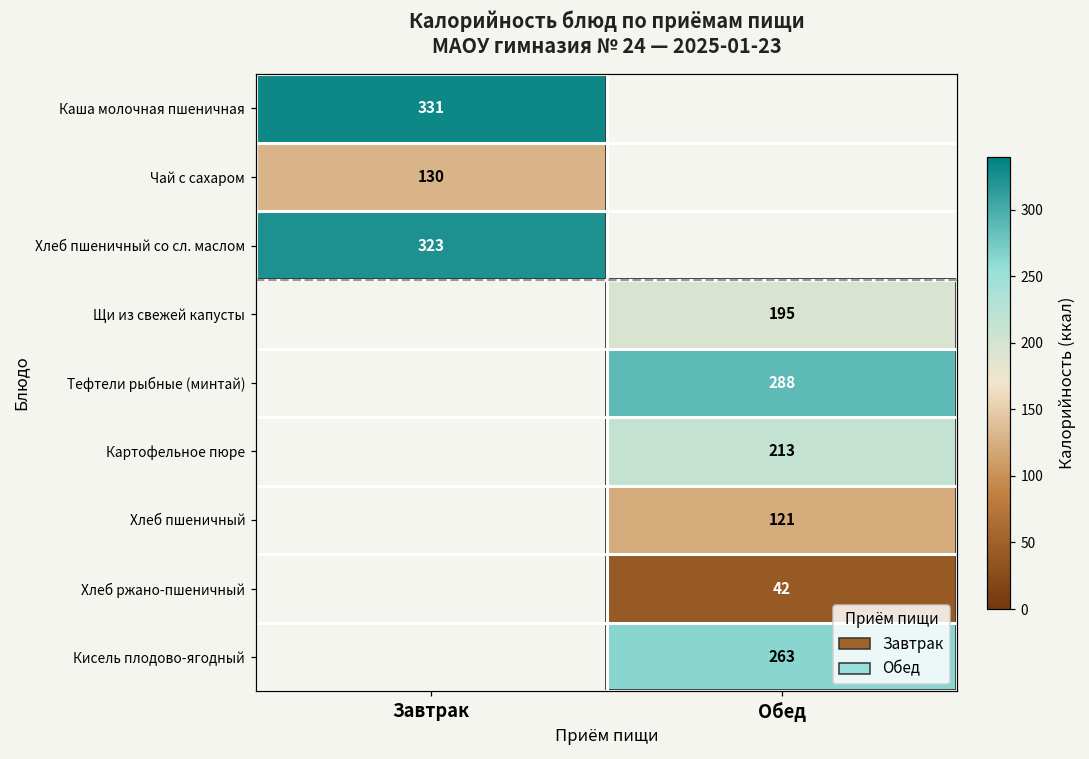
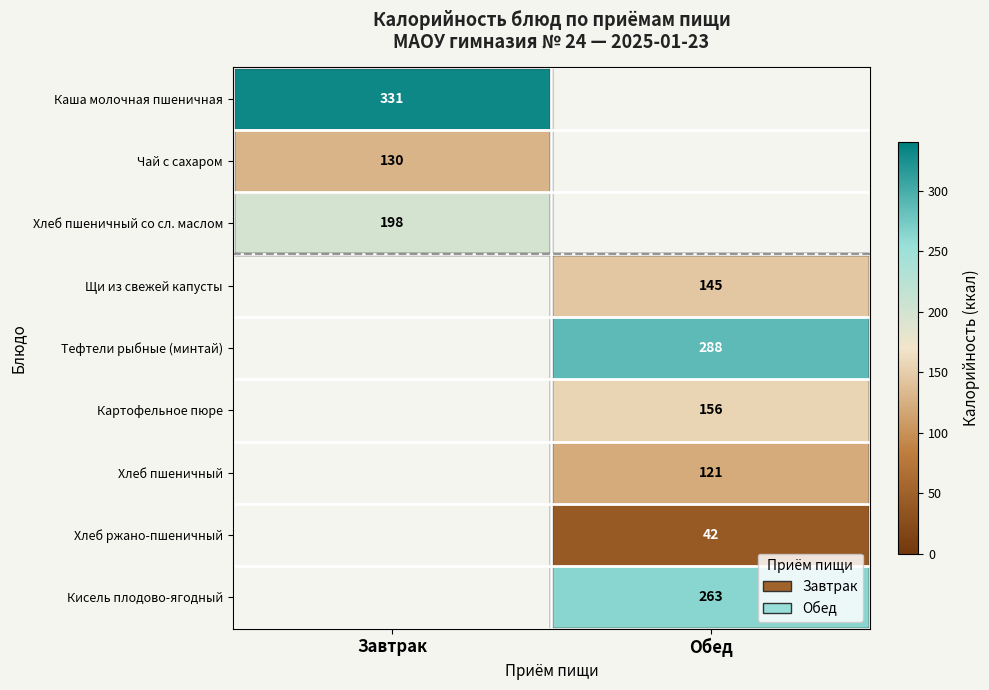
  {
    "Каша молочная пшеничная": {
      "Завтрак": 331
    },
    "Чай с сахаром": {
      "Завтрак": 130
    },
    "Хлеб пшеничный со сл. маслом": {
-     "Завтрак": 323
+     "Завтрак": 198
    },
    "Щи из свежей капусты": {
-     "Обед": 195
+     "Обед": 145
    },
    "Тефтели рыбные (минтай)": {
      "Обед": 288
    },
    "Картофельное пюре": {
-     "Обед": 213
+     "Обед": 156
    },
    "Хлеб пшеничный": {
      "Обед": 121
    },
    "Хлеб ржано-пшеничный": {
      "Обед": 42
    },
    "Кисель плодово-ягодный": {
      "Обед": 263
    }
  }
